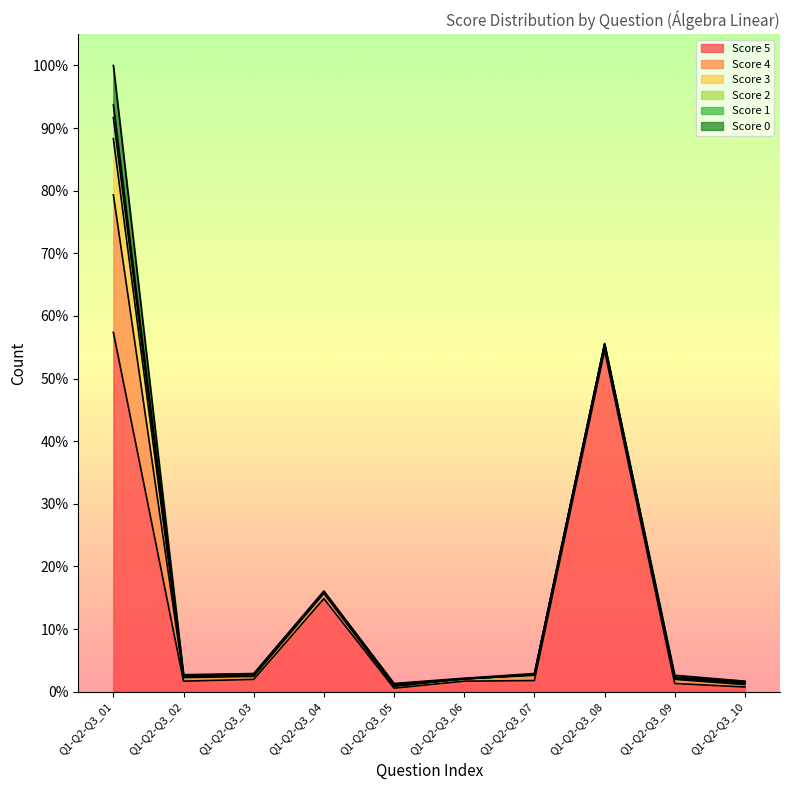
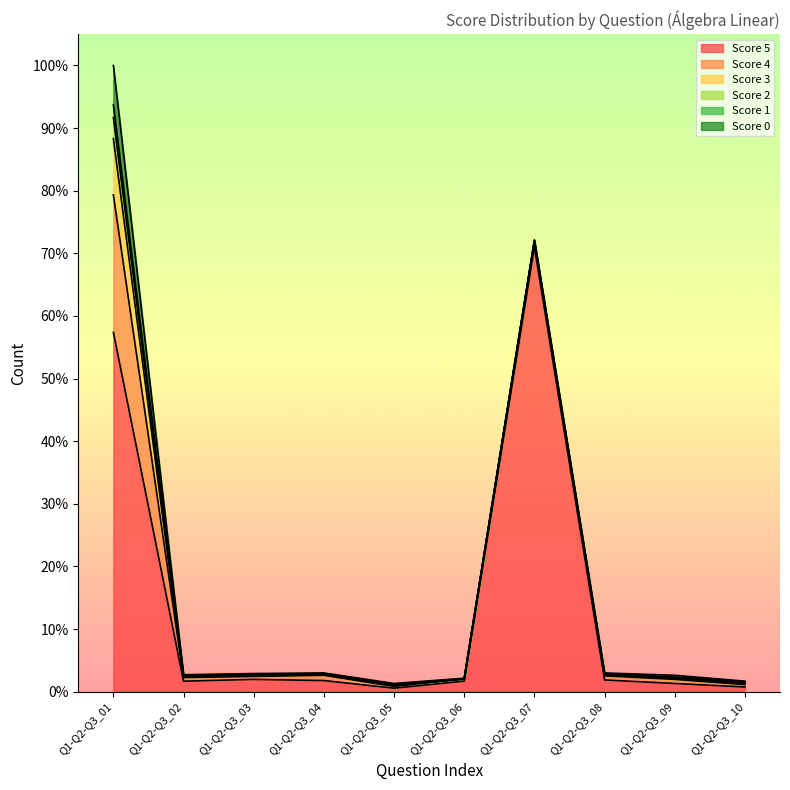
  {
    "Score 5": {
      "Q1-Q2-Q3_01": "57%",
      "Q1-Q2-Q3_02": "2%",
      "Q1-Q2-Q3_03": "2%",
-     "Q1-Q2-Q3_04": "15%",
-     "Q1-Q2-Q3_07": "2%",
-     "Q1-Q2-Q3_08": "54%",
+     "Q1-Q2-Q3_04": "2%",
+     "Q1-Q2-Q3_07": "71%",
+     "Q1-Q2-Q3_08": "2%",
      "Q1-Q2-Q3_09": "1%"
    },
    "Score 4": {
      "Q1-Q2-Q3_01": "22%"
    },
    "Score 3": {
      "Q1-Q2-Q3_01": "9%"
    },
    "Score 2": {
      "Q1-Q2-Q3_01": "3%"
    },
    "Score 1": {
      "Q1-Q2-Q3_01": "2%"
    },
    "Score 0": {
      "Q1-Q2-Q3_01": "6%"
    }
  }
